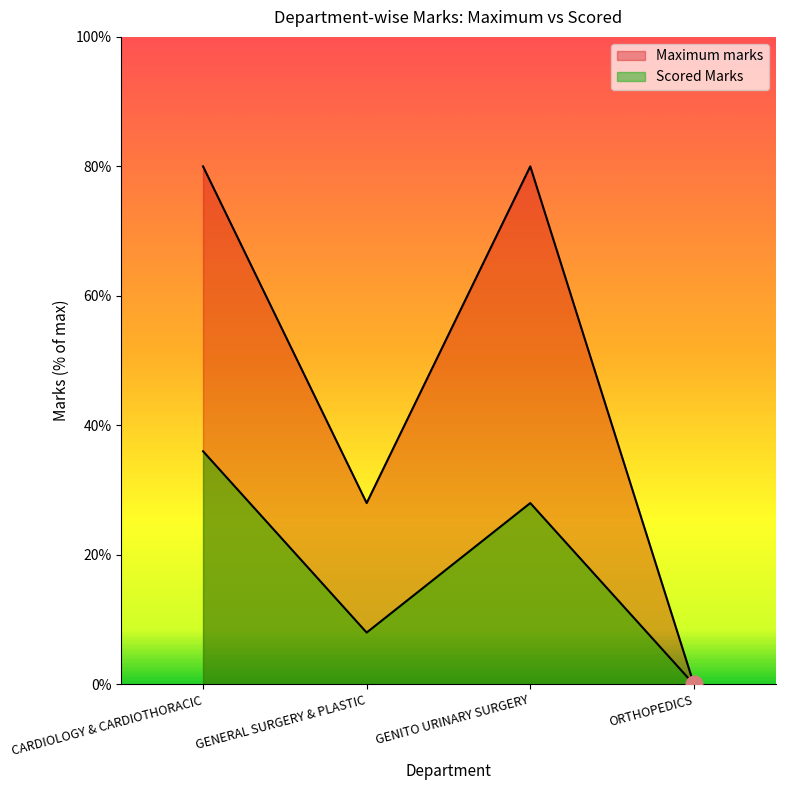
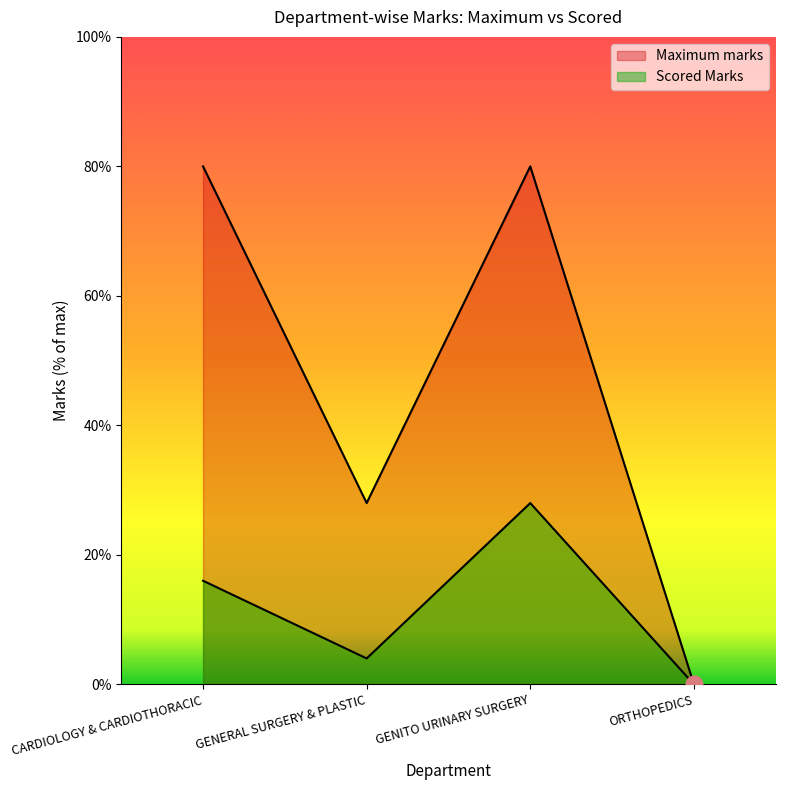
  {
    "Maximum marks": {
      "CARDIOLOGY & CARDIOTHORACIC": "80%",
      "GENERAL SURGERY & PLASTIC": "28%",
      "GENITO URINARY SURGERY": "80%"
    },
    "Scored Marks": {
-     "CARDIOLOGY & CARDIOTHORACIC": "36%",
-     "GENERAL SURGERY & PLASTIC": "8%",
+     "CARDIOLOGY & CARDIOTHORACIC": "16%",
+     "GENERAL SURGERY & PLASTIC": "4%",
      "GENITO URINARY SURGERY": "28%"
    }
  }
